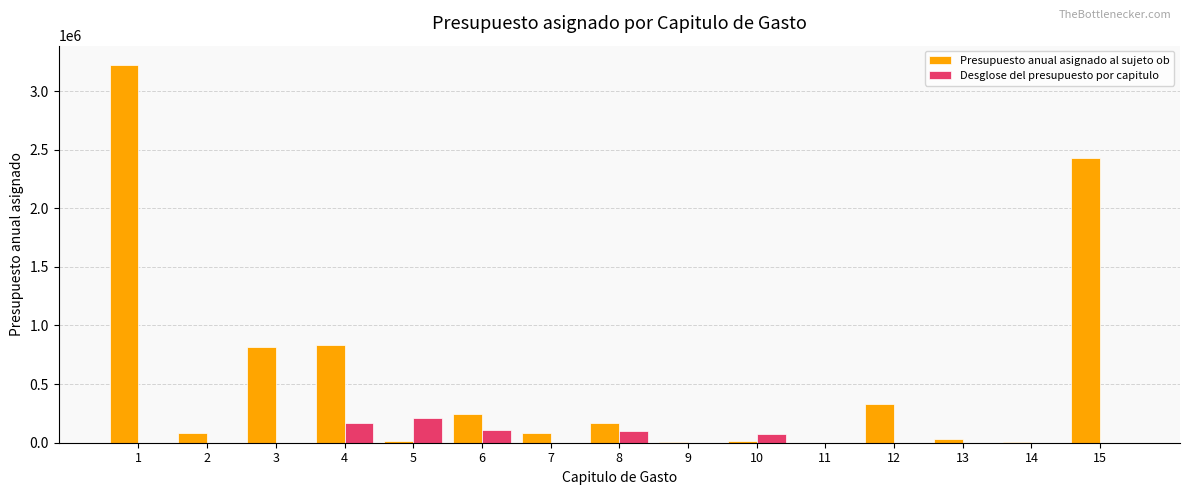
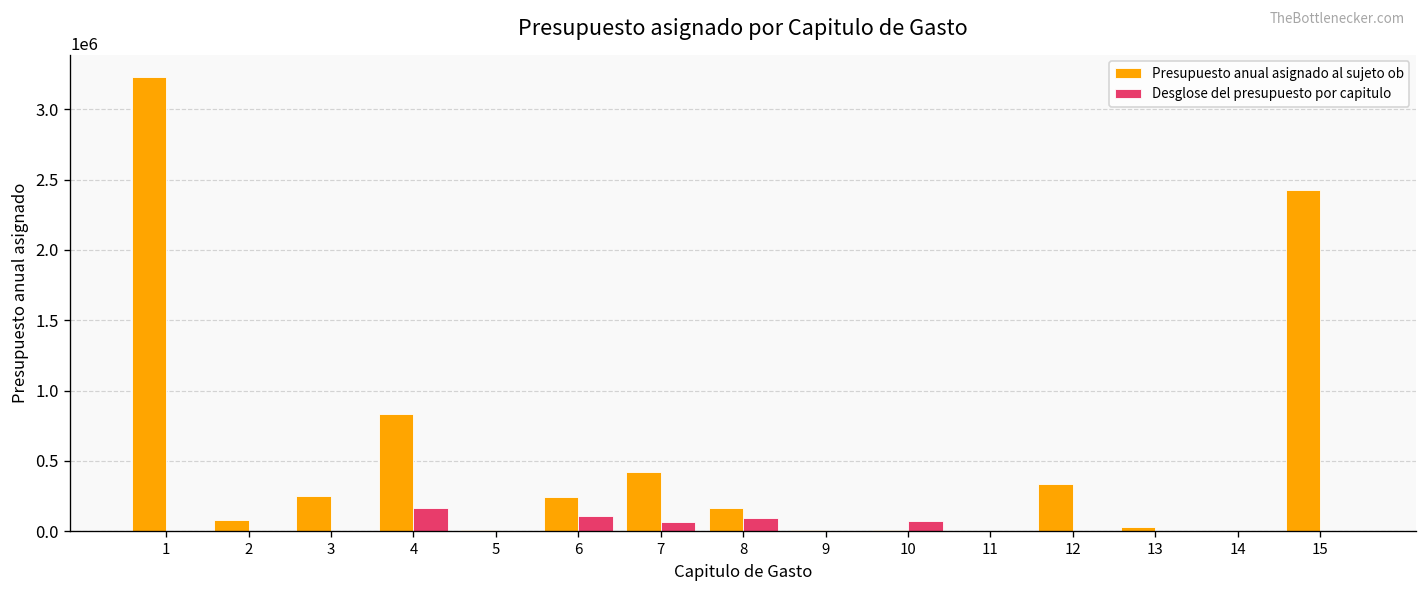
  {
    "Presupuesto anual asignado al sujeto ob": {
      "1": 3230000,
      "2": 80000,
-     "3": 810000,
+     "3": 250000,
      "4": 830000,
      "6": 240000,
-     "7": 80000,
+     "7": 420000,
      "8": 170000,
      "11": 0,
      "12": 330000,
      "13": 30000,
      "15": 2430000
    },
    "Desglose del presupuesto por capitulo": {
      "4": 160000,
-     "5": 210000,
+     "5": 0,
      "6": 110000,
-     "7": 0,
+     "7": 70000,
      "8": 100000,
      "10": 80000
    }
  }
